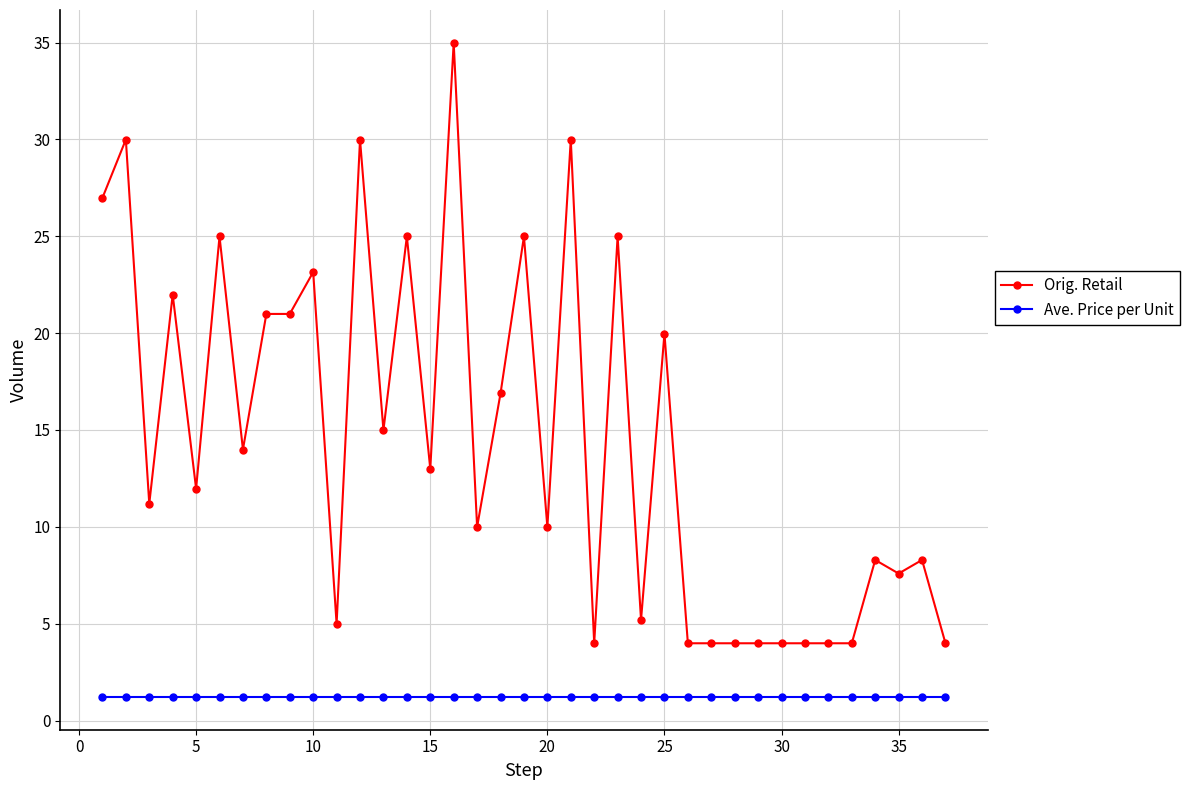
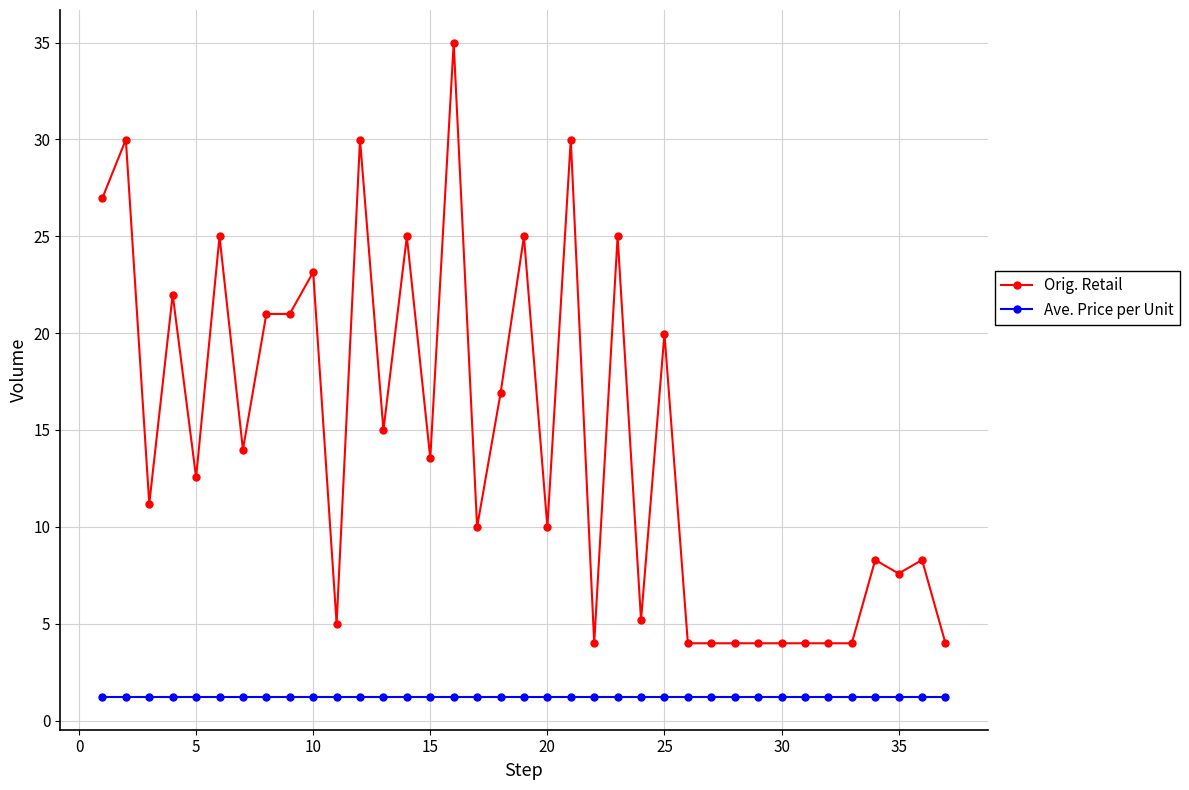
  {
    "Orig. Retail": {
-     "5": 12.0,
+     "5": 12.6,
      "10": 23.2,
-     "15": 13.0,
+     "15": 13.5,
      "20": 10.0,
      "25": 20.0,
      "30": 4.0,
      "35": 7.6
    },
    "Ave. Price per Unit": {
      "5": 1.2,
      "10": 1.2,
      "15": 1.2,
      "20": 1.2,
      "25": 1.2,
      "30": 1.2,
      "35": 1.2
    }
  }
